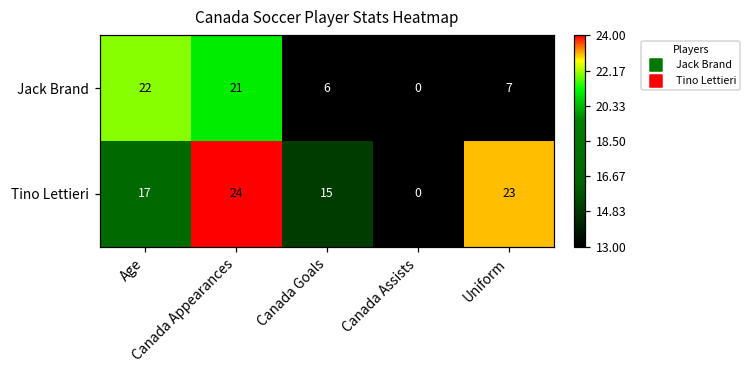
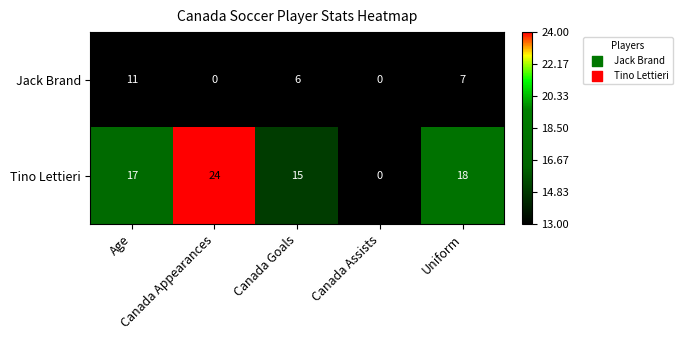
  {
    "Jack Brand": {
-     "Age": 22,
-     "Canada Appearances": 21,
+     "Age": 11,
+     "Canada Appearances": 0,
      "Canada Goals": 6,
      "Canada Assists": 0,
      "Uniform": 7
    },
    "Tino Lettieri": {
      "Age": 17,
      "Canada Appearances": 24,
      "Canada Goals": 15,
      "Canada Assists": 0,
-     "Uniform": 23
+     "Uniform": 18
    }
  }
